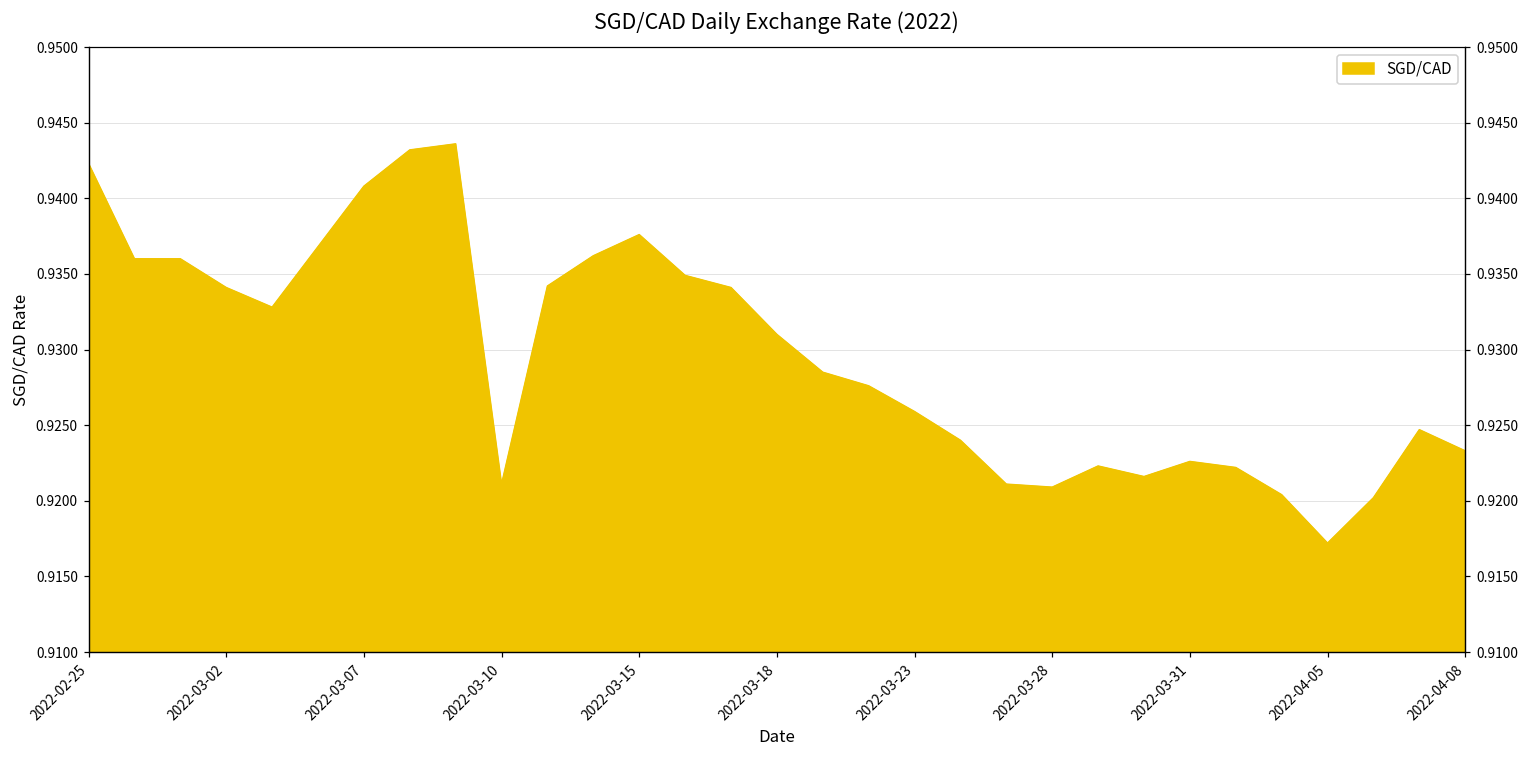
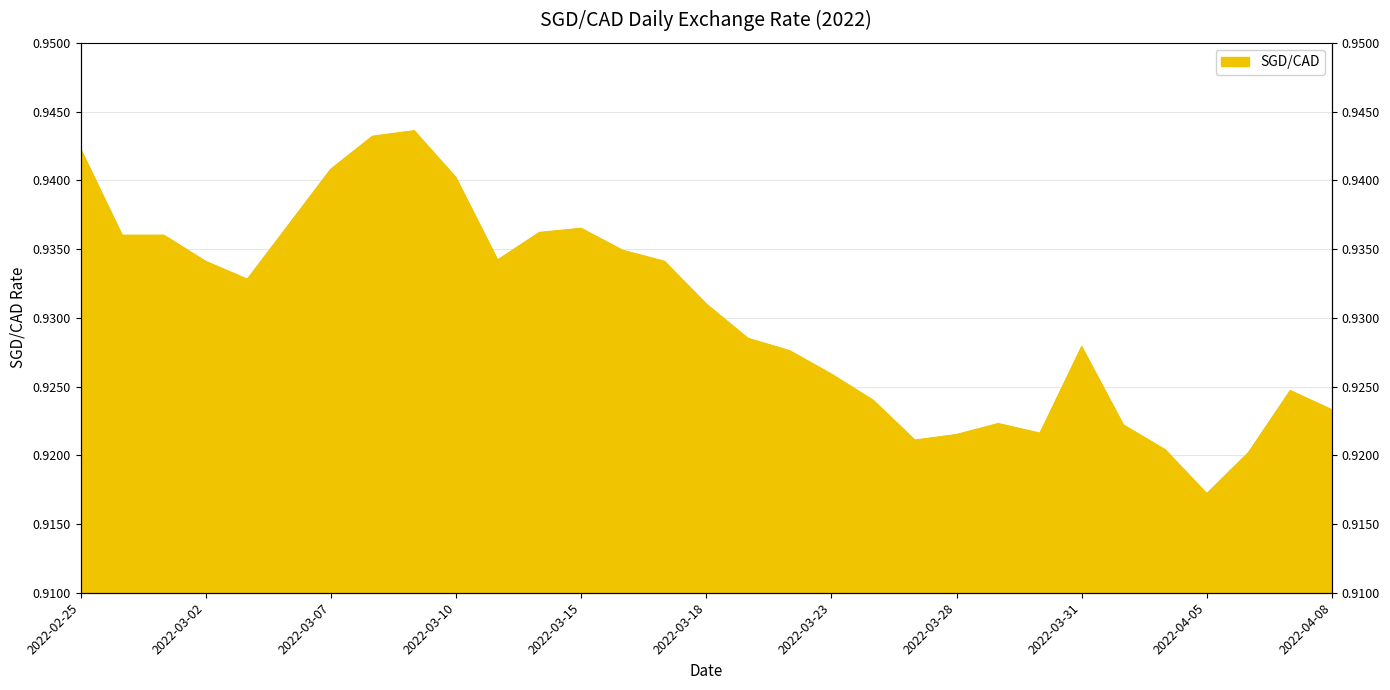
  {
    "2022-02-25": 0.9423,
    "2022-03-02": 0.9341,
    "2022-03-07": 0.9408,
-   "2022-03-10": 0.9211,
-   "2022-03-15": 0.9376,
+   "2022-03-10": 0.9402,
+   "2022-03-15": 0.9365,
    "2022-03-18": 0.9310,
    "2022-03-23": 0.9259,
-   "2022-03-28": 0.9209,
-   "2022-03-31": 0.9226,
+   "2022-03-28": 0.9215,
+   "2022-03-31": 0.9279,
    "2022-04-05": 0.9172,
    "2022-04-08": 0.9233
  }
